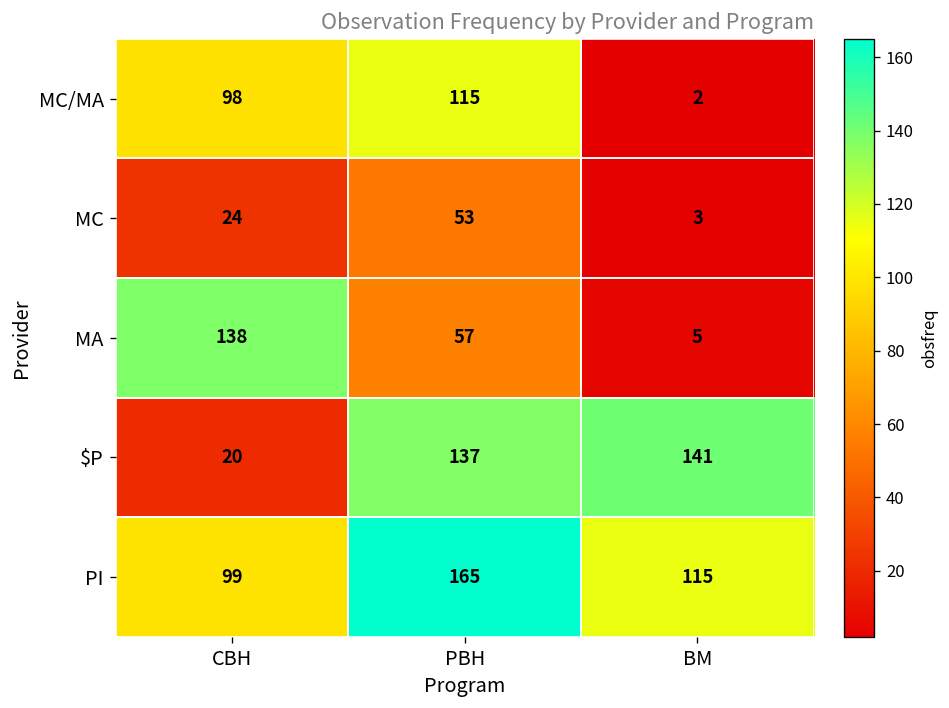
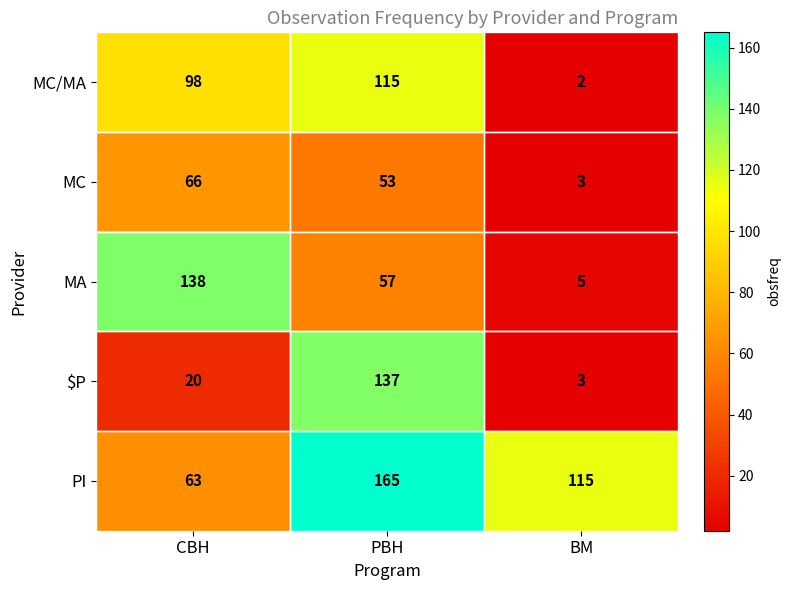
  {
    "MC/MA": {
      "CBH": 98,
      "PBH": 115,
      "BM": 2
    },
    "MC": {
-     "CBH": 24,
+     "CBH": 66,
      "PBH": 53,
      "BM": 3
    },
    "MA": {
      "CBH": 138,
      "PBH": 57,
      "BM": 5
    },
    "$P": {
      "CBH": 20,
      "PBH": 137,
-     "BM": 141
+     "BM": 3
    },
    "PI": {
-     "CBH": 99,
+     "CBH": 63,
      "PBH": 165,
      "BM": 115
    }
  }
